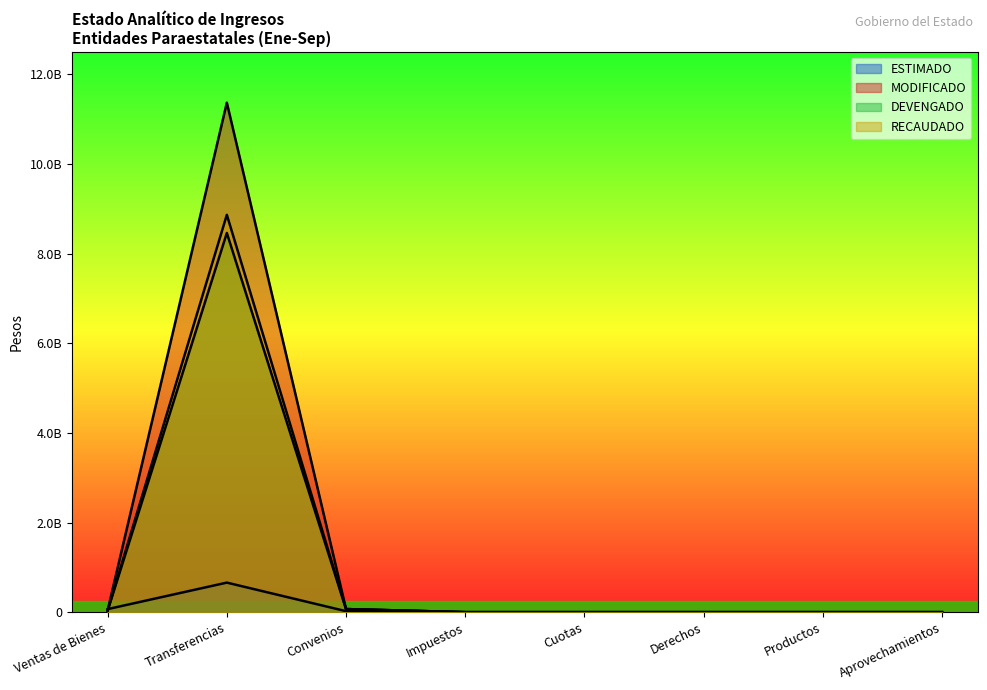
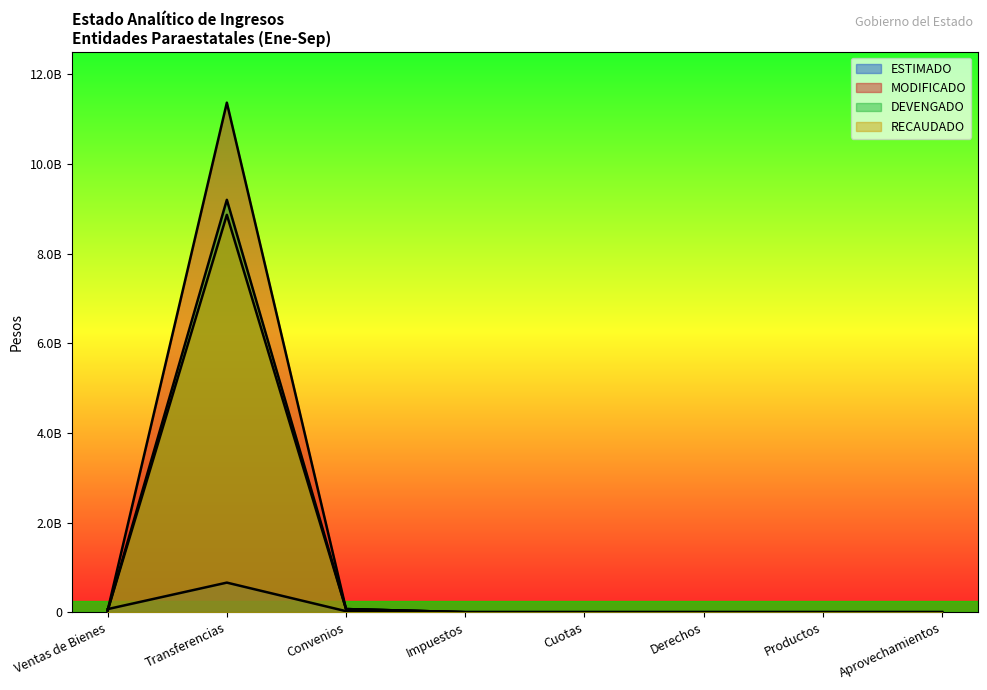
  {
    "ESTIMADO": {
      "Transferencias": 700000000
    },
    "MODIFICADO": {
      "Transferencias": 11400000000
    },
    "DEVENGADO": {
-     "Transferencias": 8500000000
+     "Transferencias": 9200000000
    },
    "RECAUDADO": {
      "Transferencias": 8900000000
    }
  }
